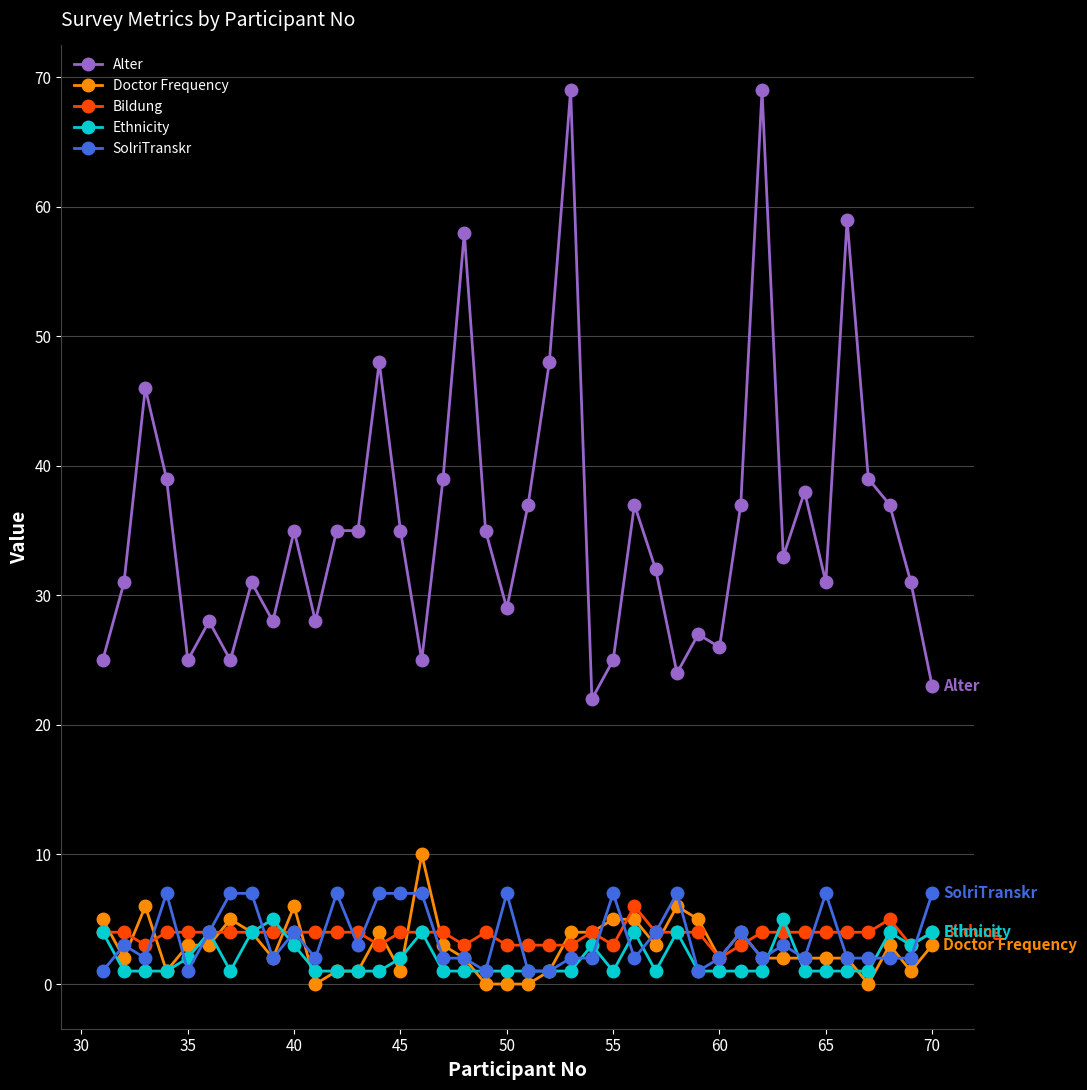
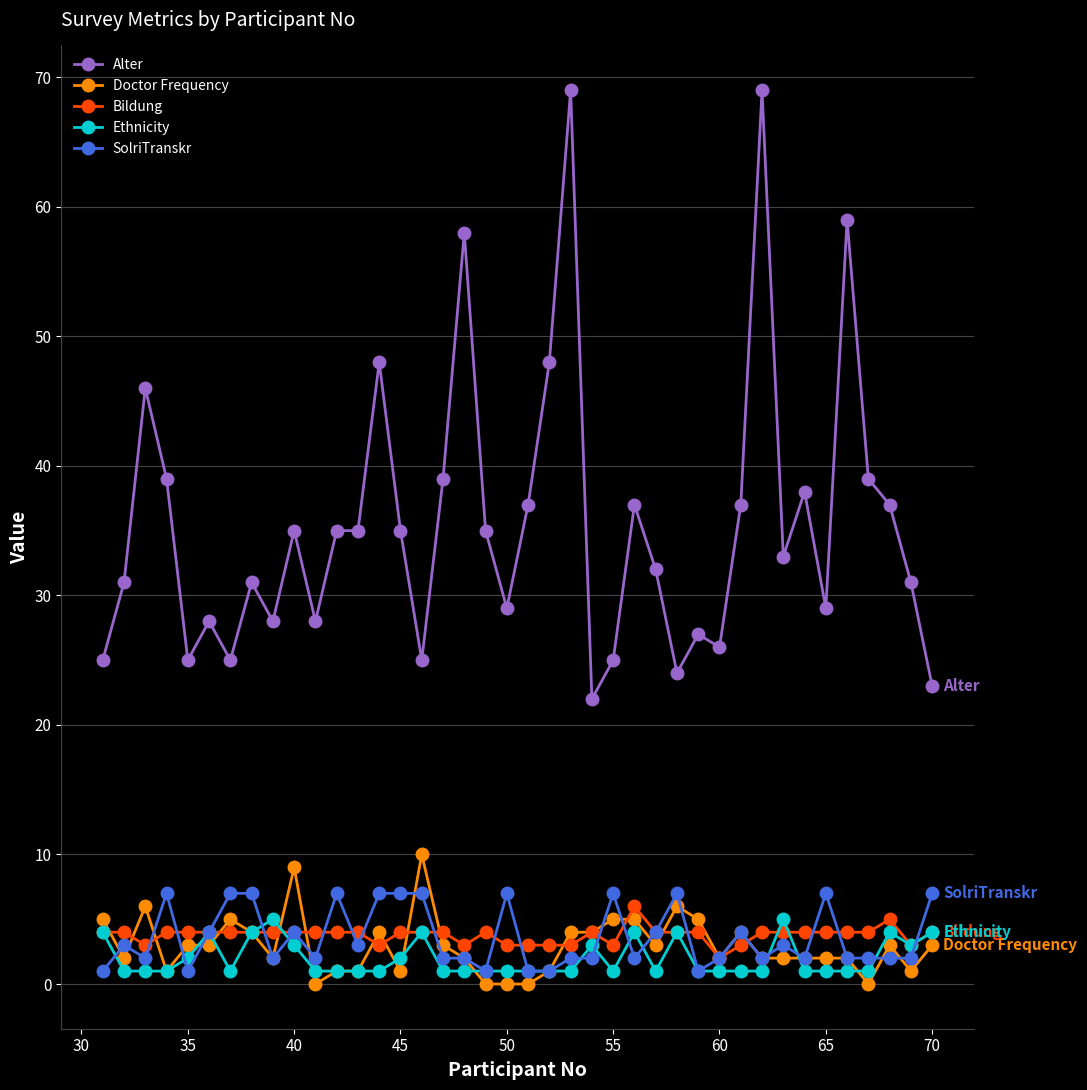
  {
    "Alter": {
      "35": 25,
      "40": 35,
      "45": 35,
      "50": 29,
      "55": 25,
      "60": 26,
-     "65": 31,
+     "65": 29,
      "70": 23
    },
    "Doctor Frequency": {
      "35": 3,
-     "40": 6,
+     "40": 9,
      "45": 1,
      "50": 0,
      "55": 5,
      "65": 2,
      "70": 3
    },
    "Bildung": {
      "35": 4,
      "45": 4,
      "50": 3,
      "55": 3,
      "65": 4
    },
    "Ethnicity": {
      "35": 2,
      "40": 3,
      "45": 2,
      "50": 1,
      "55": 1,
      "60": 1,
      "65": 1
    },
    "SolriTranskr": {
      "35": 1,
      "45": 7,
      "50": 7,
      "55": 7,
      "65": 7,
      "70": 7
    }
  }
